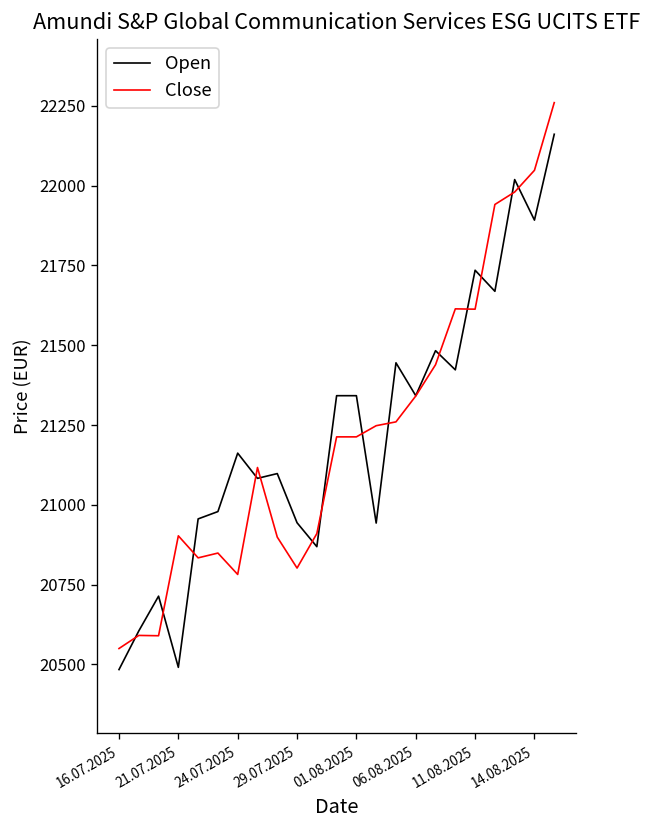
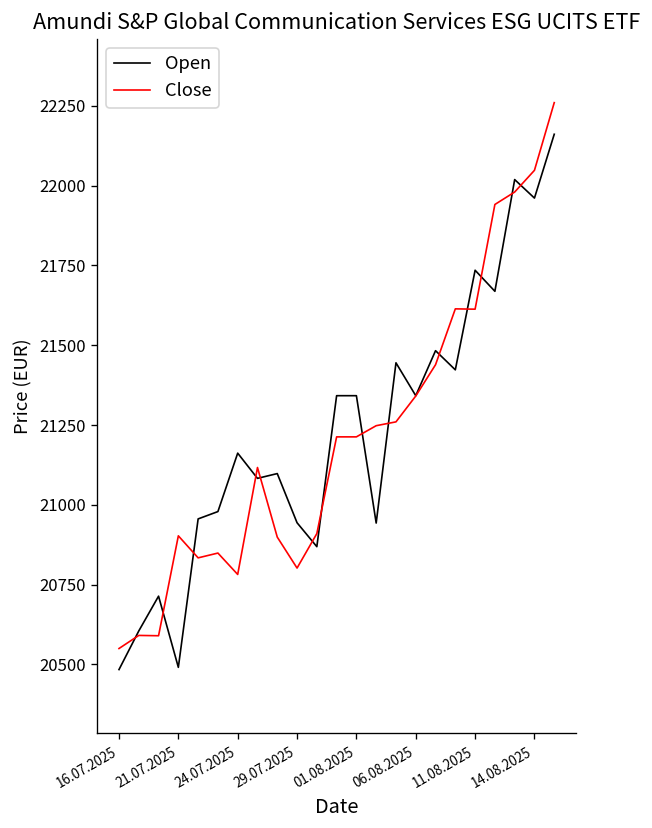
  {
    "Open": {
      "16.07.2025": 20480,
      "21.07.2025": 20490,
      "24.07.2025": 21160,
      "29.07.2025": 20940,
      "01.08.2025": 21340,
      "11.08.2025": 21740,
-     "14.08.2025": 21890
+     "14.08.2025": 21960
    },
    "Close": {
      "16.07.2025": 20550,
      "21.07.2025": 20900,
      "24.07.2025": 20780,
      "29.07.2025": 20800,
      "01.08.2025": 21210,
      "11.08.2025": 21610,
      "14.08.2025": 22050
    }
  }
